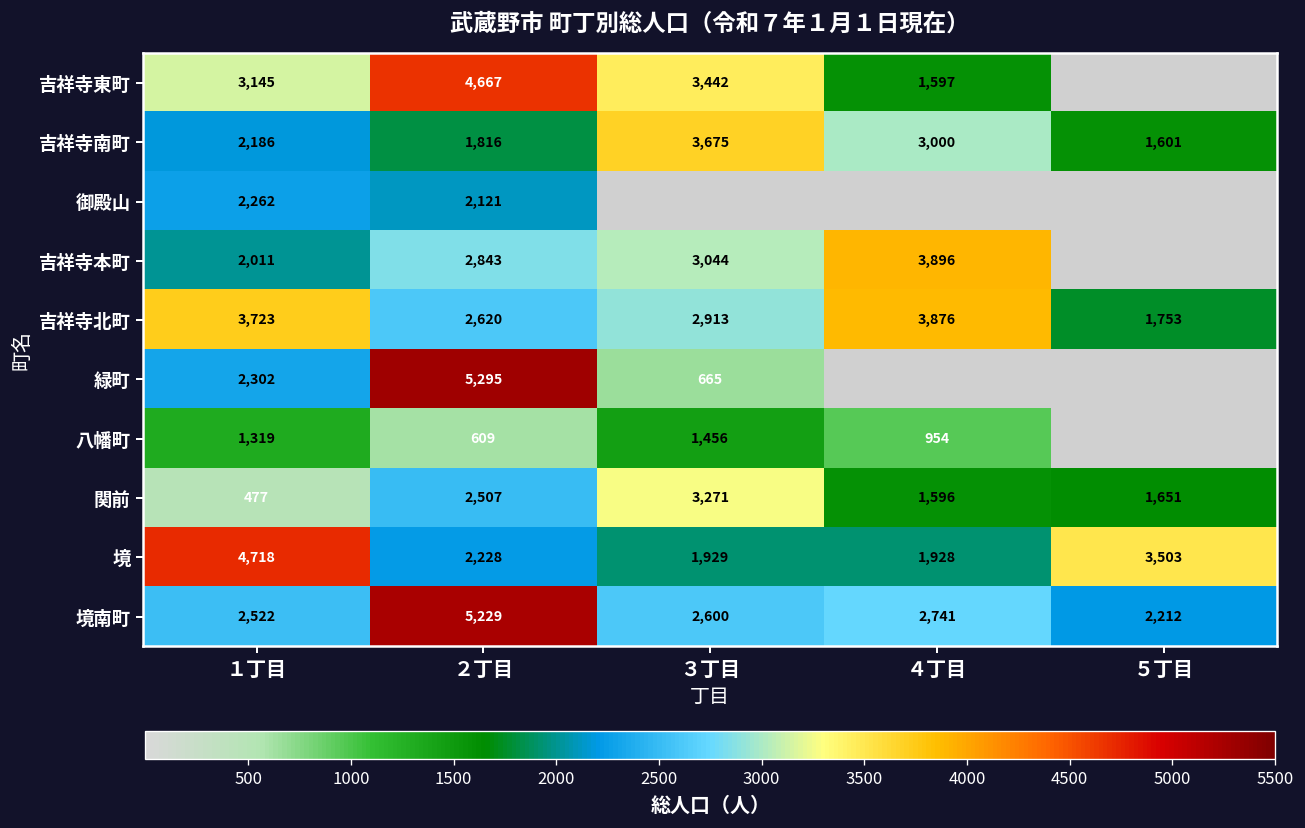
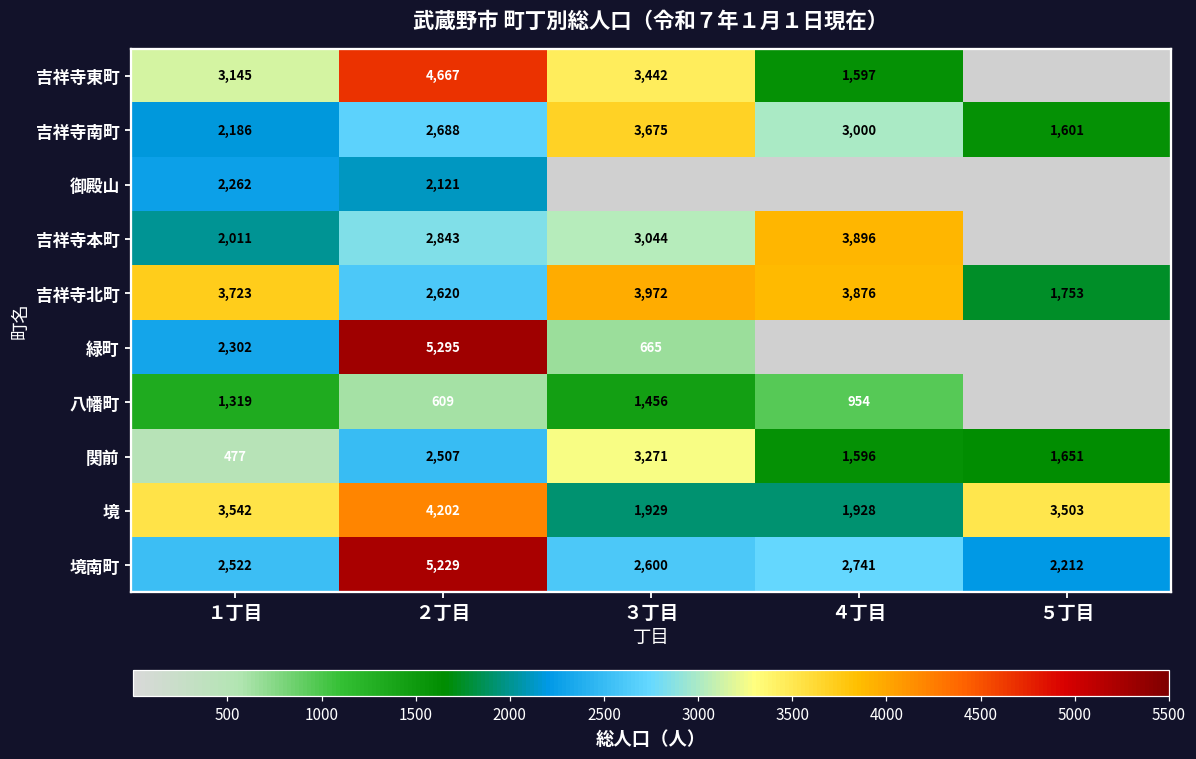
  {
    "吉祥寺東町": {
      "１丁目": "3,145",
      "２丁目": "4,667",
      "３丁目": "3,442",
      "４丁目": "1,597"
    },
    "吉祥寺南町": {
      "１丁目": "2,186",
-     "２丁目": "1,816",
+     "２丁目": "2,688",
      "３丁目": "3,675",
      "４丁目": "3,000",
      "５丁目": "1,601"
    },
    "御殿山": {
      "１丁目": "2,262",
      "２丁目": "2,121"
    },
    "吉祥寺本町": {
      "１丁目": "2,011",
      "２丁目": "2,843",
      "３丁目": "3,044",
      "４丁目": "3,896"
    },
    "吉祥寺北町": {
      "１丁目": "3,723",
      "２丁目": "2,620",
-     "３丁目": "2,913",
+     "３丁目": "3,972",
      "４丁目": "3,876",
      "５丁目": "1,753"
    },
    "緑町": {
      "１丁目": "2,302",
      "２丁目": "5,295",
      "３丁目": "665"
    },
    "八幡町": {
      "１丁目": "1,319",
      "２丁目": "609",
      "３丁目": "1,456",
      "４丁目": "954"
    },
    "関前": {
      "１丁目": "477",
      "２丁目": "2,507",
      "３丁目": "3,271",
      "４丁目": "1,596",
      "５丁目": "1,651"
    },
    "境": {
-     "１丁目": "4,718",
-     "２丁目": "2,228",
+     "１丁目": "3,542",
+     "２丁目": "4,202",
      "３丁目": "1,929",
      "４丁目": "1,928",
      "５丁目": "3,503"
    },
    "境南町": {
      "１丁目": "2,522",
      "２丁目": "5,229",
      "３丁目": "2,600",
      "４丁目": "2,741",
      "５丁目": "2,212"
    }
  }
